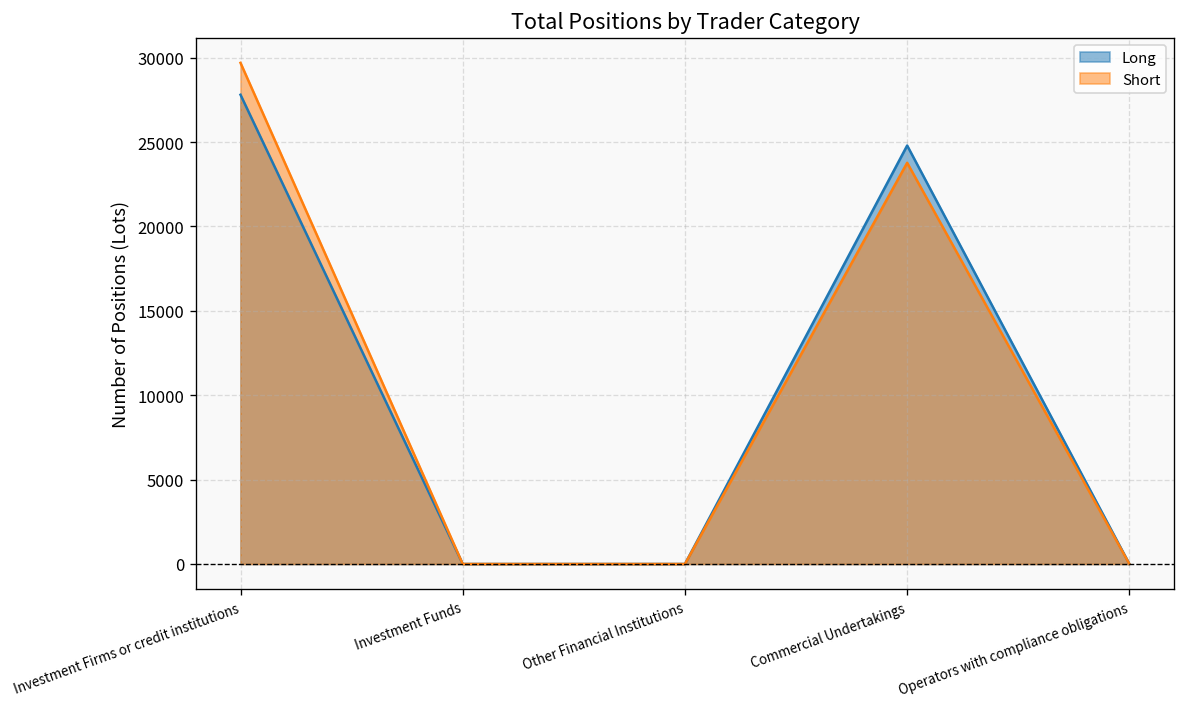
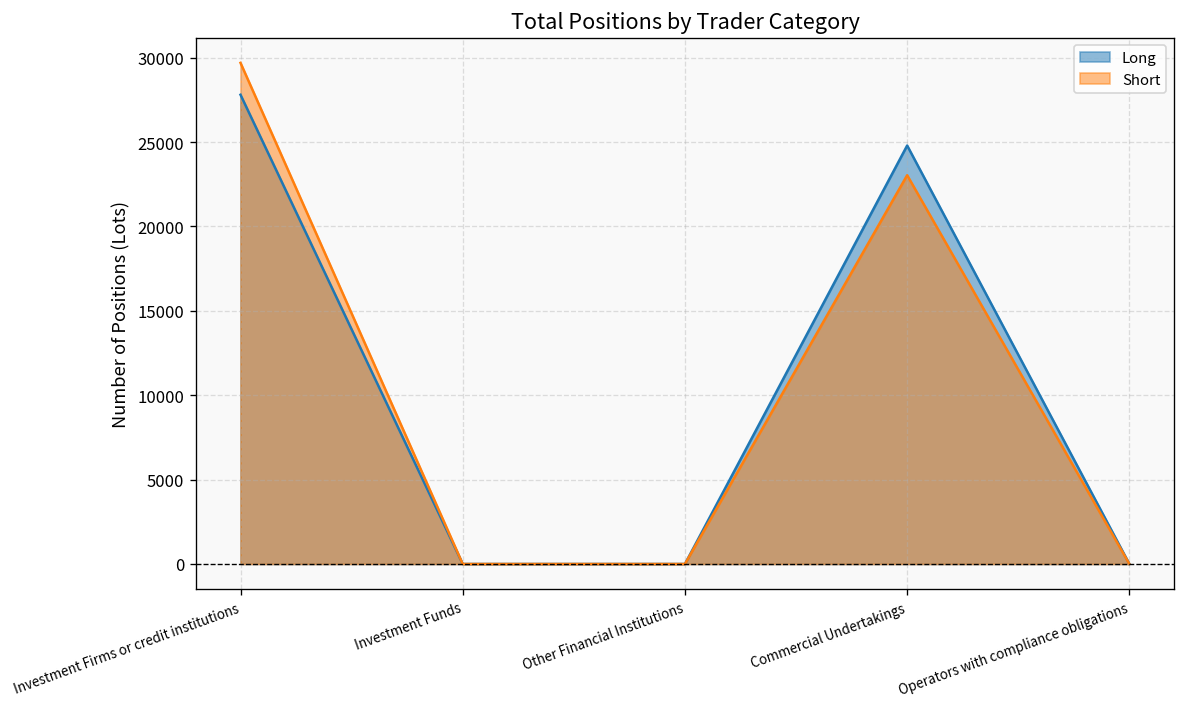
  {
    "Long": {
      "Investment Firms or credit institutions": 27800,
      "Commercial Undertakings": 24800
    },
    "Short": {
      "Investment Firms or credit institutions": 29700,
-     "Commercial Undertakings": 23800
+     "Commercial Undertakings": 23000
    }
  }
